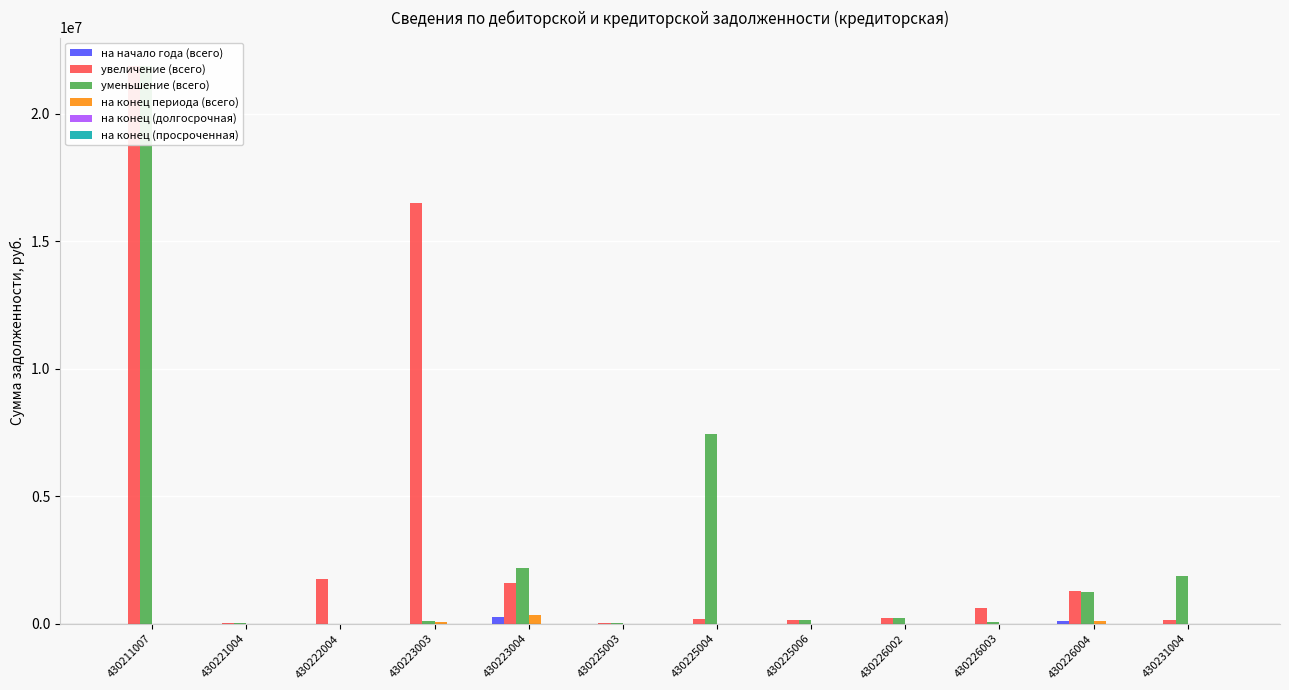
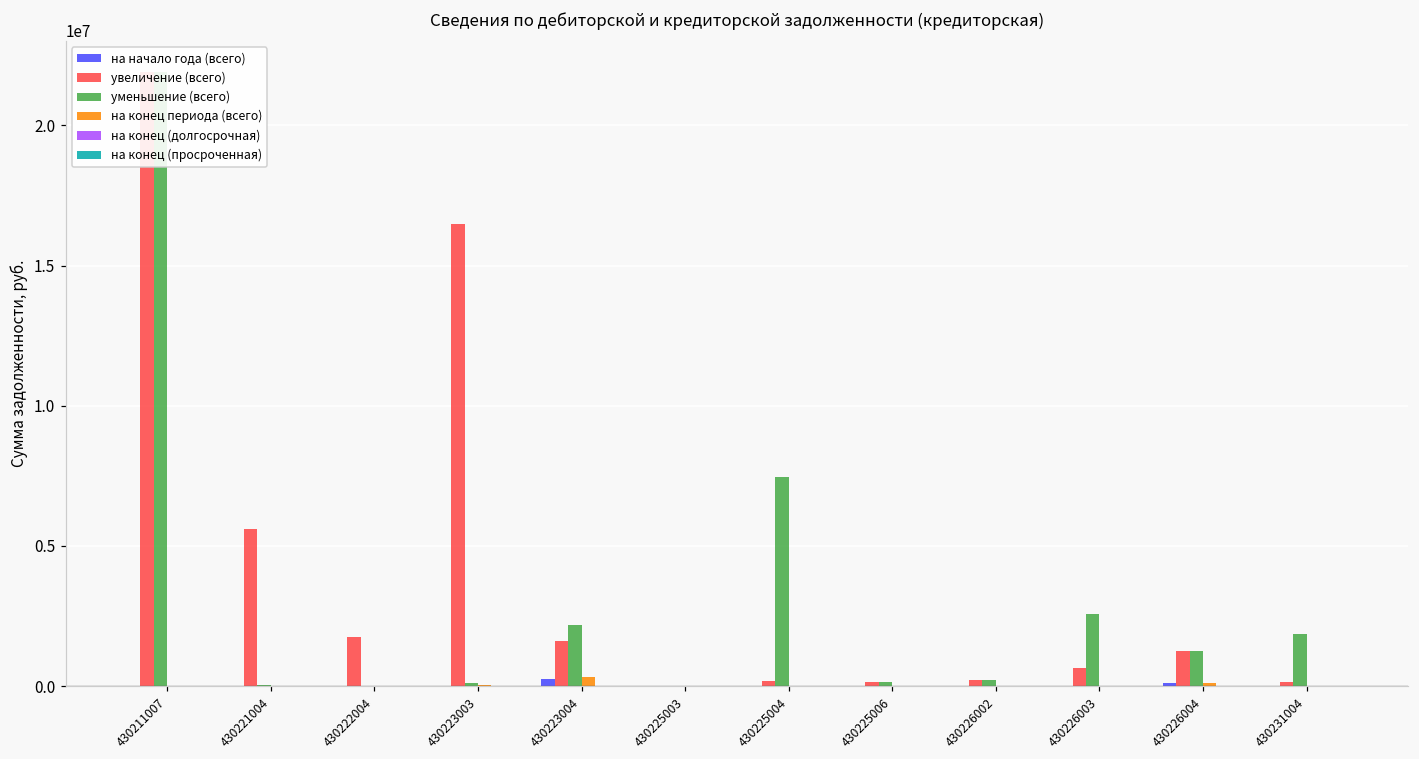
  {
    "на начало года (всего)": {
      "430211007": 0,
      "430222004": 0,
      "430223004": 200000,
      "430225006": 0,
      "430226002": 0,
      "430231004": 0
    },
    "увеличение (всего)": {
-     "430221004": 0,
+     "430221004": 5600000,
      "430222004": 1800000,
      "430223003": 16500000,
      "430223004": 1600000,
      "430225004": 200000,
      "430225006": 200000,
      "430226002": 200000,
      "430226003": 600000,
      "430226004": 1300000,
      "430231004": 200000
    },
    "уменьшение (всего)": {
      "430223003": 100000,
      "430223004": 2200000,
      "430225004": 7500000,
      "430225006": 200000,
      "430226002": 200000,
-     "430226003": 100000,
+     "430226003": 2600000,
      "430226004": 1200000,
      "430231004": 1900000
    },
    "на конец периода (всего)": {
      "430211007": 0,
      "430222004": 0,
      "430223004": 300000,
      "430225006": 0,
      "430226002": 0,
      "430226004": 100000,
      "430231004": 0
    },
    "на конец (долгосрочная)": {
      "430211007": 0,
      "430221004": 0,
      "430222004": 0,
      "430223003": 0,
      "430223004": 0,
      "430225003": 0,
      "430225004": 0,
      "430225006": 0,
      "430226002": 0,
      "430226003": 0,
      "430226004": 0,
      "430231004": 0
    },
    "на конец (просроченная)": {
      "430211007": 0,
      "430221004": 0,
      "430222004": 0,
      "430223003": 0,
      "430223004": 0,
      "430225003": 0,
      "430225004": 0,
      "430225006": 0,
      "430226002": 0,
      "430226003": 0,
      "430226004": 0,
      "430231004": 0
    }
  }
